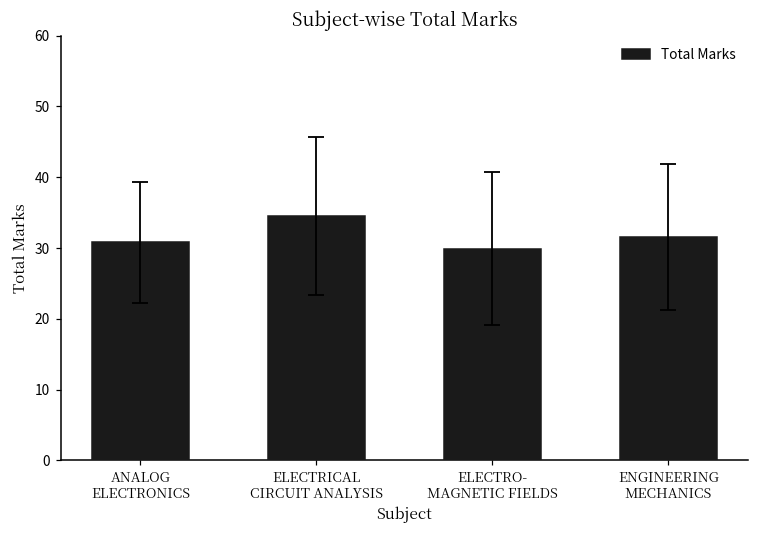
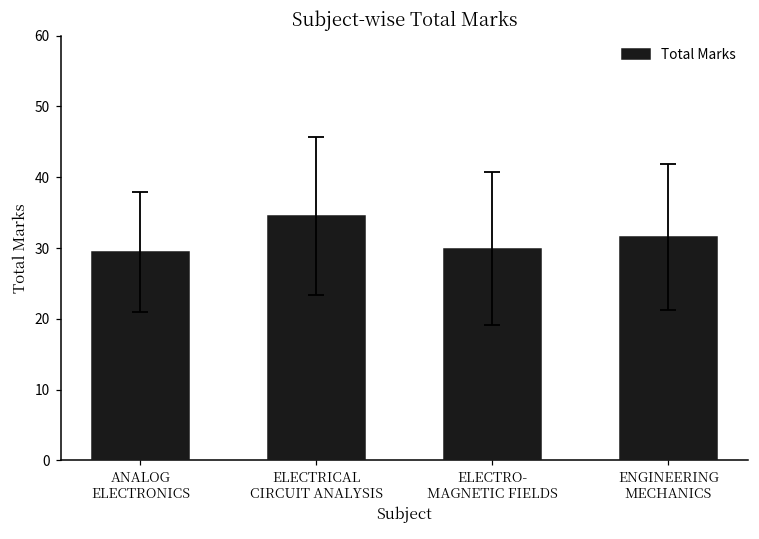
  {
    "Total Marks": {
-     "ANALOG ELECTRONICS": 31,
+     "ANALOG ELECTRONICS": 29,
      "ELECTRICAL CIRCUIT ANALYSIS": 35,
      "ELECTRO- MAGNETIC FIELDS": 30,
      "ENGINEERING MECHANICS": 32
    }
  }
